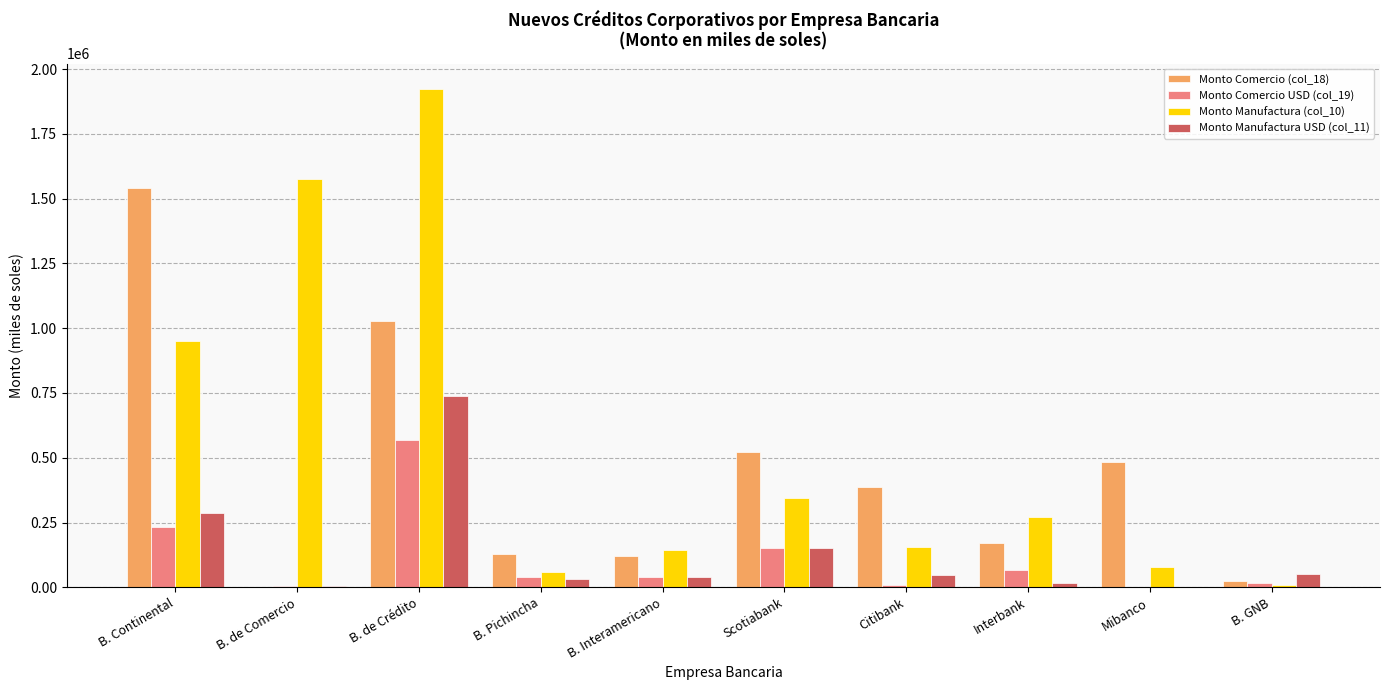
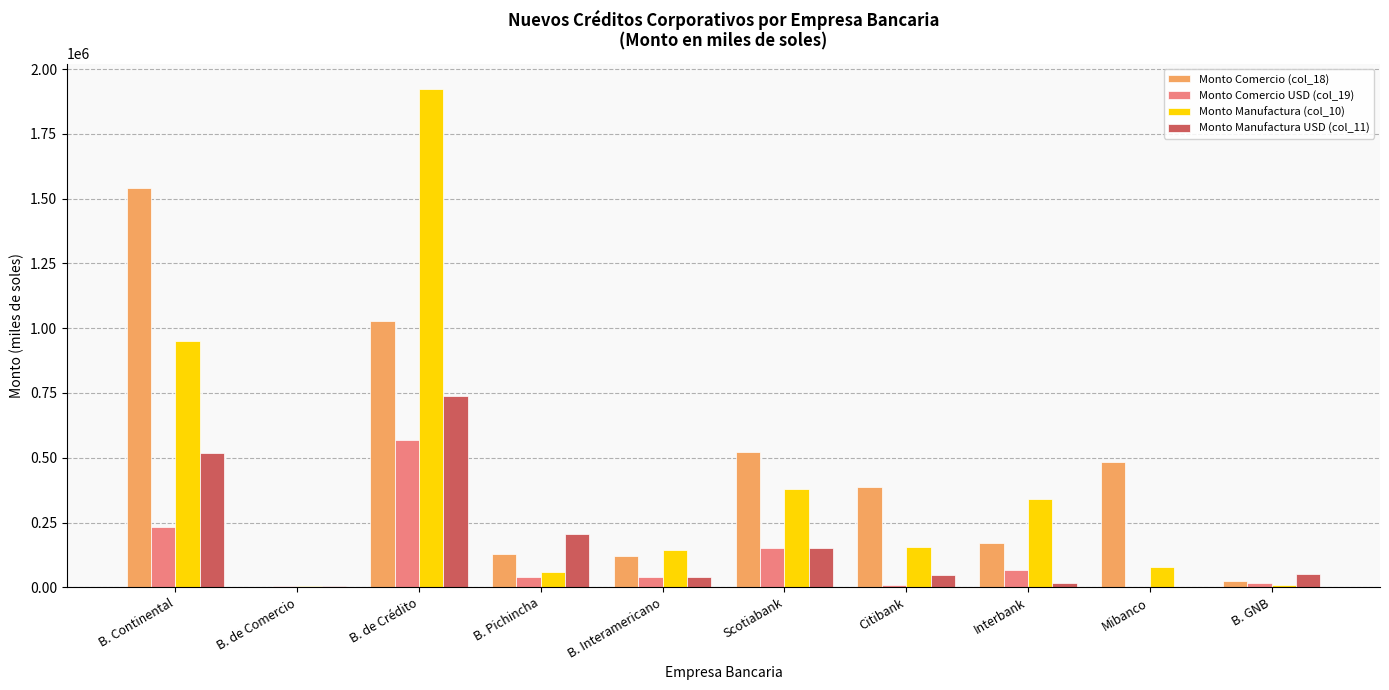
  {
    "Monto Manufactura (col_10)": {
      "B. Continental": 950000,
-     "B. de Comercio": 1580000,
+     "B. de Comercio": 10000,
      "B. de Crédito": 1930000,
      "B. Pichincha": 60000,
      "B. Interamericano": 140000,
-     "Scotiabank": 340000,
+     "Scotiabank": 380000,
      "Citibank": 160000,
-     "Interbank": 270000,
+     "Interbank": 340000,
      "Mibanco": 80000
    },
    "Monto Manufactura USD (col_11)": {
-     "B. Continental": 290000,
+     "B. Continental": 520000,
      "B. de Crédito": 740000,
-     "B. Pichincha": 30000,
+     "B. Pichincha": 200000,
      "B. Interamericano": 40000,
      "Scotiabank": 150000,
      "Citibank": 50000,
      "Interbank": 20000,
      "Mibanco": 0,
      "B. GNB": 50000
    }
  }
